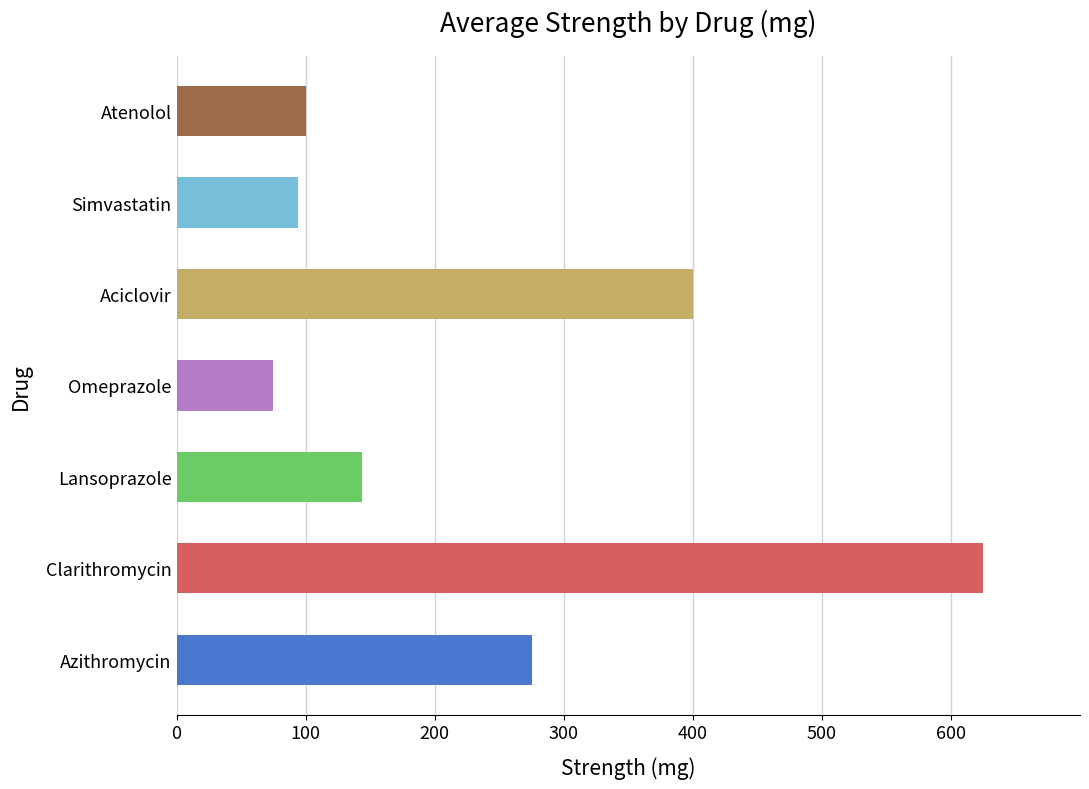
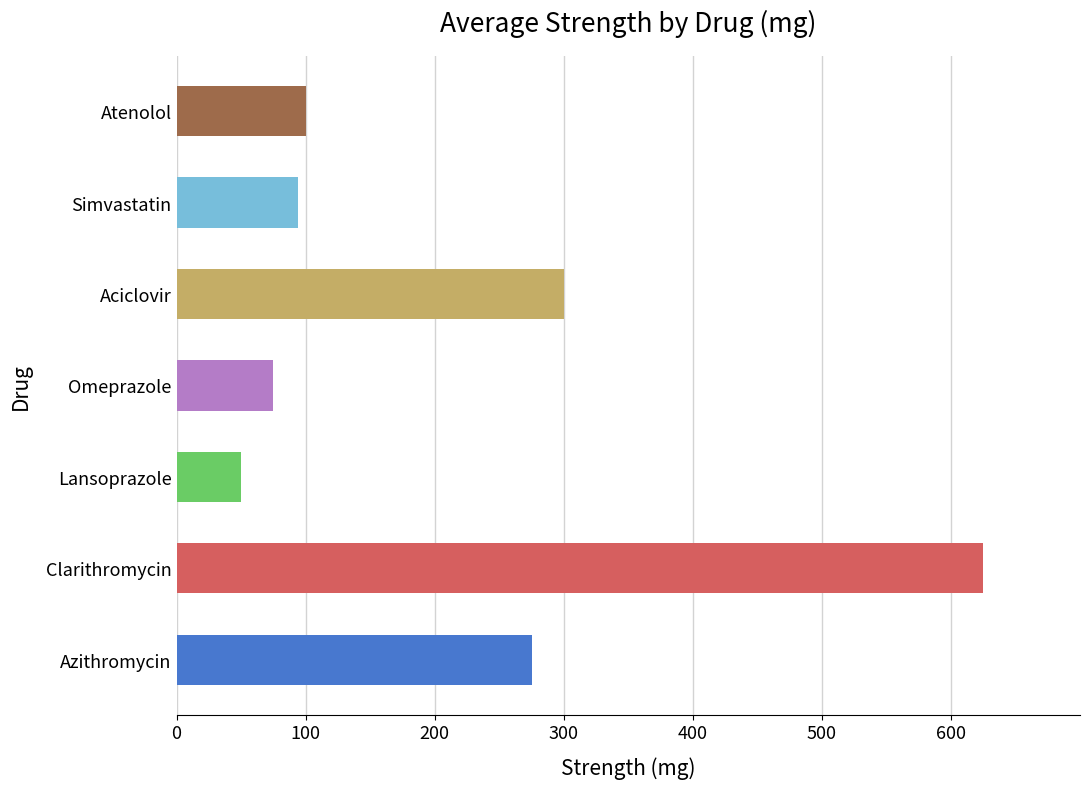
  {
    "Atenolol": 100,
    "Simvastatin": 94,
-   "Aciclovir": 400,
+   "Aciclovir": 300,
    "Omeprazole": 75,
-   "Lansoprazole": 143,
+   "Lansoprazole": 50,
    "Clarithromycin": 625,
    "Azithromycin": 275
  }
